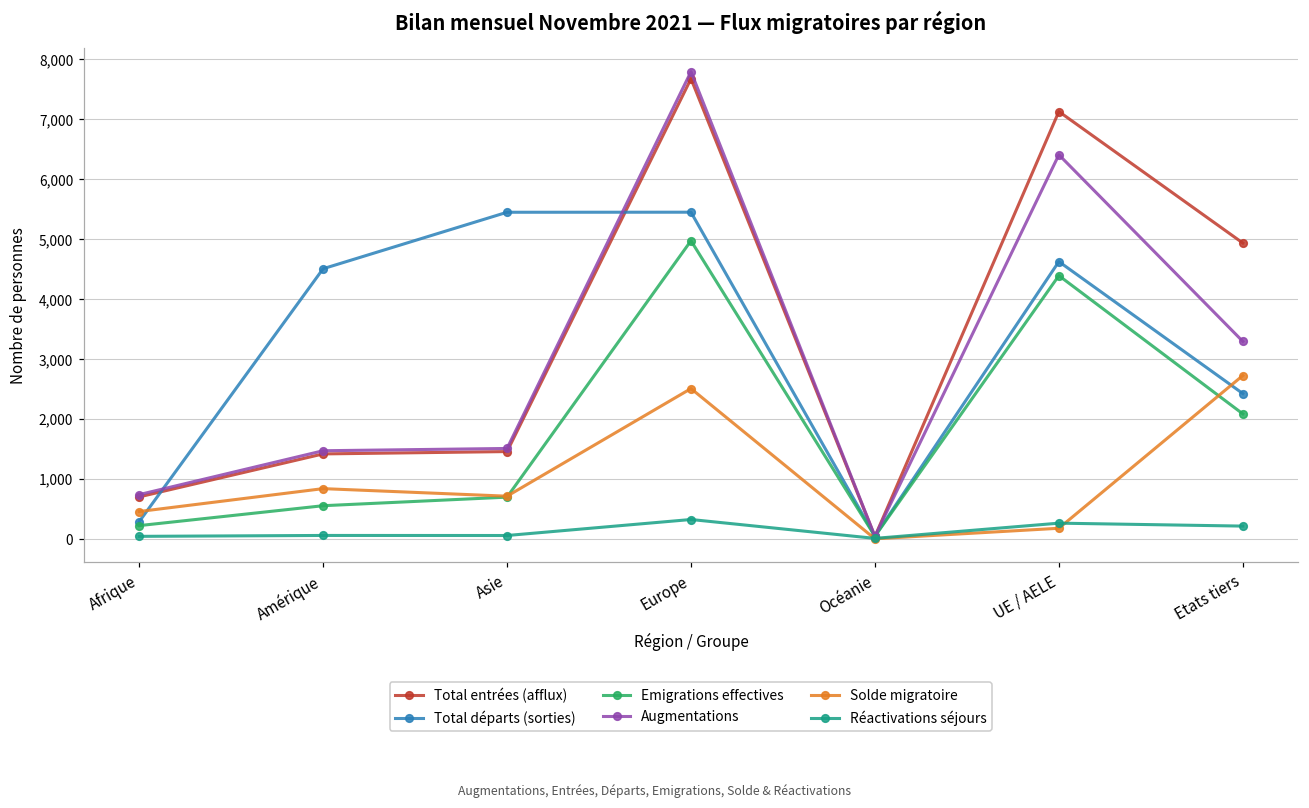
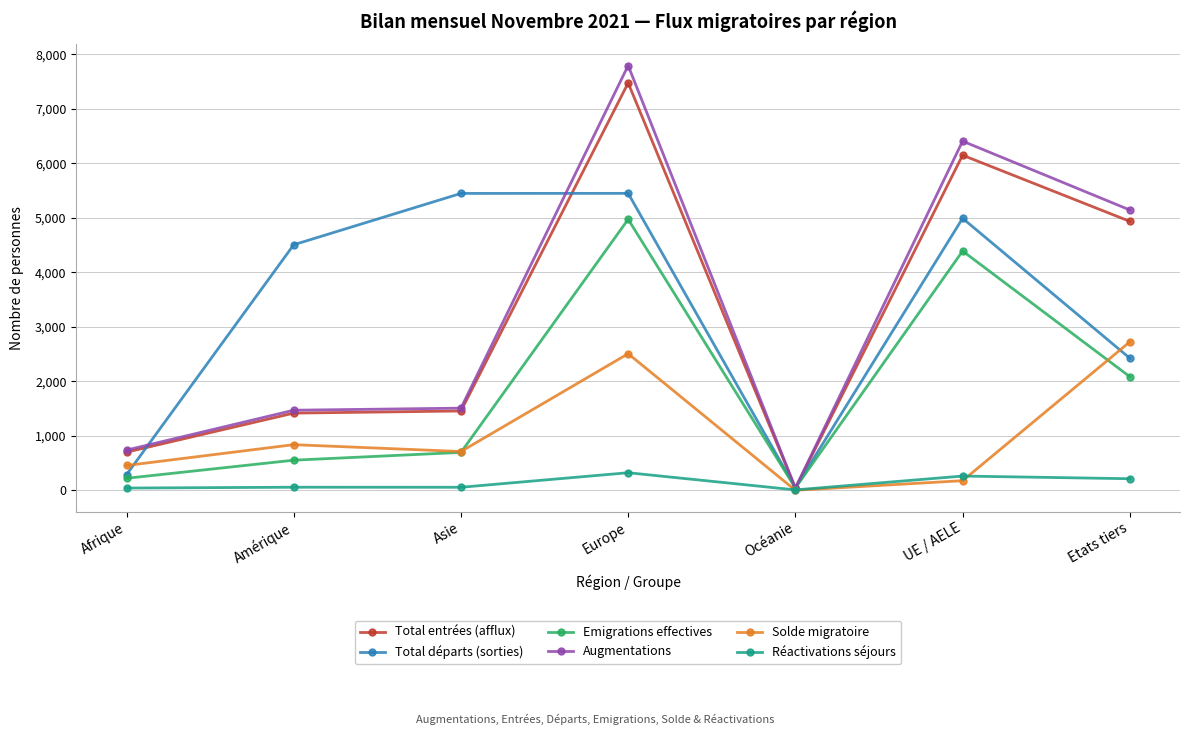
  {
    "Total entrées (afflux)": {
      "Amérique": "1,400",
      "Asie": "1,500",
-     "Europe": "7,700",
-     "UE / AELE": "7,100",
+     "Europe": "7,500",
+     "UE / AELE": "6,100",
      "Etats tiers": "4,900"
    },
    "Total départs (sorties)": {
      "Afrique": "300",
      "Amérique": "4,500",
      "Asie": "5,400",
      "Europe": "5,400",
-     "UE / AELE": "4,600",
+     "UE / AELE": "5,000",
      "Etats tiers": "2,400"
    },
    "Augmentations": {
      "Amérique": "1,500",
      "Asie": "1,500",
      "Europe": "7,800",
      "UE / AELE": "6,400",
-     "Etats tiers": "3,300"
+     "Etats tiers": "5,100"
    },
    "Solde migratoire": {
      "Afrique": "500",
      "Amérique": "800",
      "Europe": "2,500",
      "UE / AELE": "200",
      "Etats tiers": "2,700"
    }
  }
